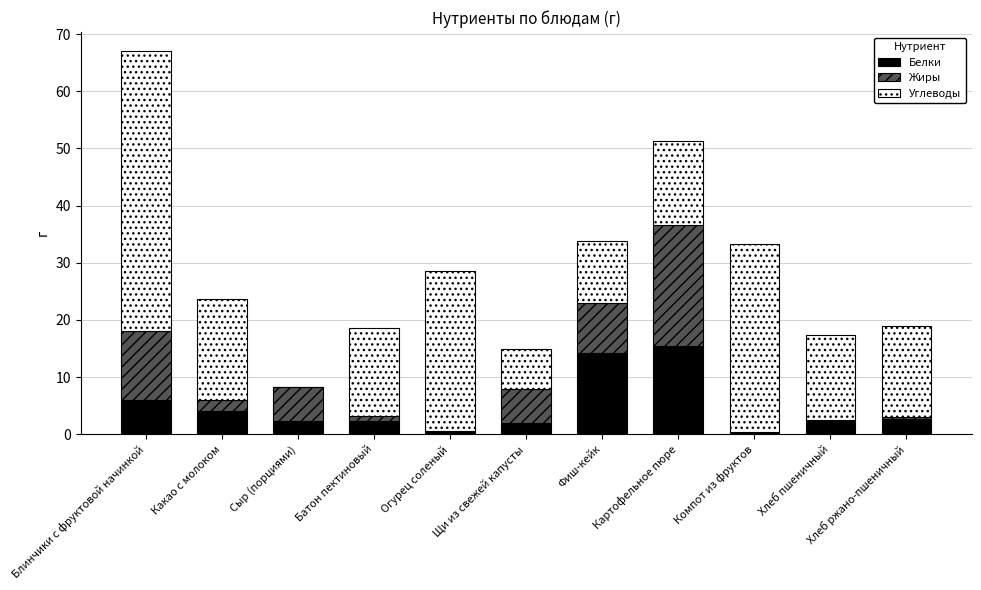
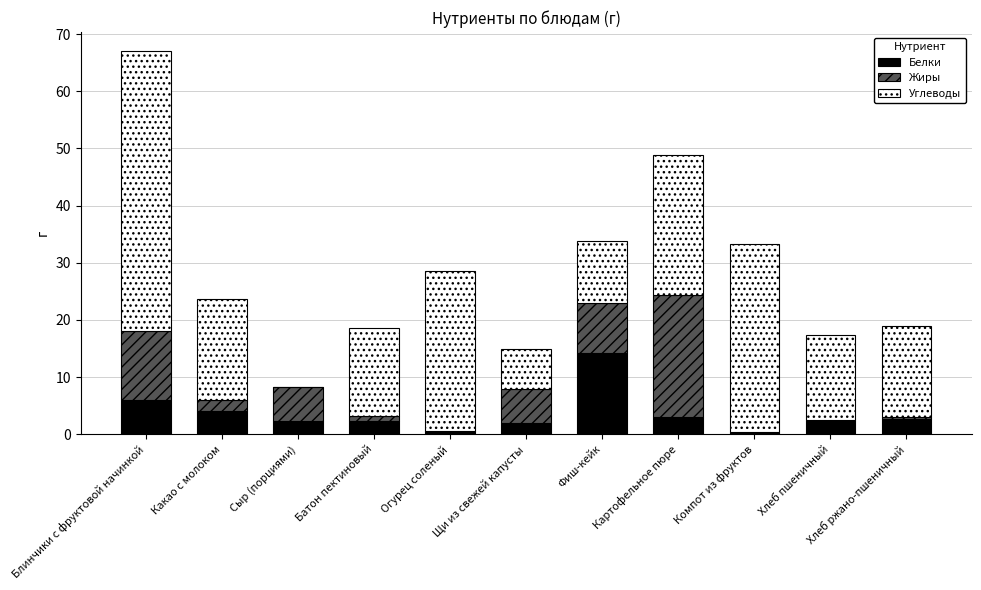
  {
    "Белки": {
      "Блинчики с фруктовой начинкой": 6,
      "Какао с молоком": 4,
      "Сыр (порциями)": 2,
      "Батон пектиновый": 2,
      "Огурец соленый": 1,
      "Щи из свежей капусты": 2,
      "Фиш-кейк": 14,
-     "Картофельное пюре": 15,
+     "Картофельное пюре": 3,
      "Хлеб пшеничный": 2,
      "Хлеб ржано-пшеничный": 3
    },
    "Жиры": {
      "Блинчики с фруктовой начинкой": 12,
      "Какао с молоком": 2,
      "Сыр (порциями)": 6,
      "Батон пектиновый": 1,
      "Огурец соленый": 0,
      "Щи из свежей капусты": 6,
      "Фиш-кейк": 9,
      "Картофельное пюре": 21,
      "Хлеб ржано-пшеничный": 1
    },
    "Углеводы": {
      "Блинчики с фруктовой начинкой": 49,
      "Какао с молоком": 18,
      "Сыр (порциями)": 0,
      "Батон пектиновый": 15,
      "Огурец соленый": 28,
      "Щи из свежей капусты": 7,
      "Фиш-кейк": 11,
-     "Картофельное пюре": 15,
+     "Картофельное пюре": 25,
      "Компот из фруктов": 33,
      "Хлеб пшеничный": 15,
      "Хлеб ржано-пшеничный": 16
    }
  }
